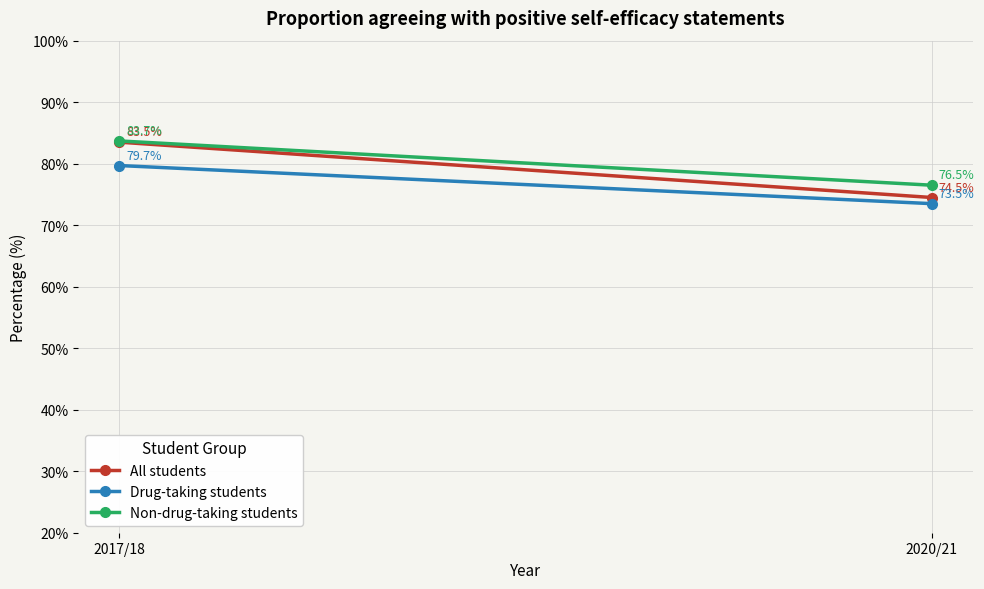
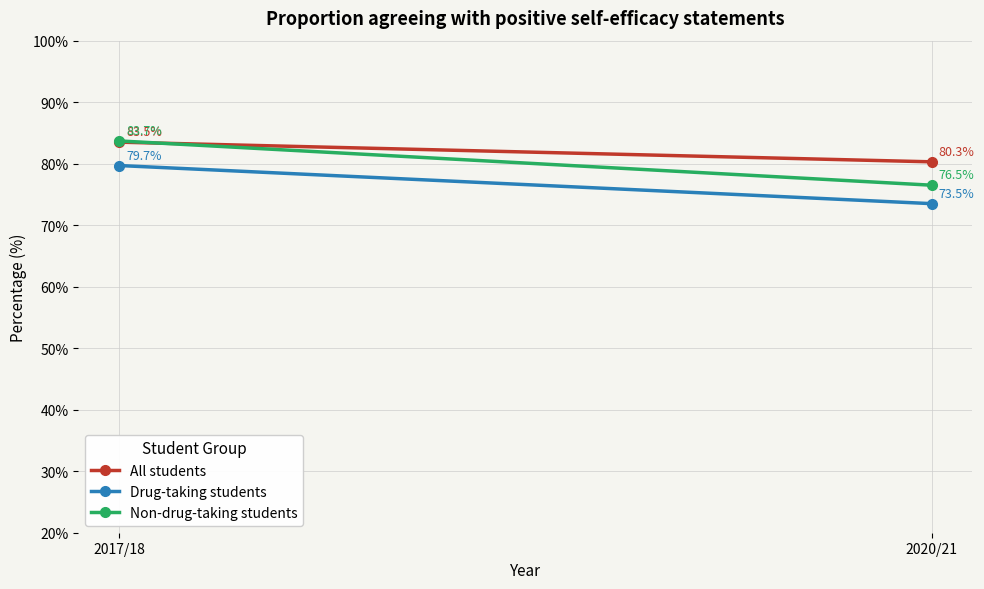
  {
    "All students": {
-     "2020/21": "74.5%"
+     "2020/21": "80.3%"
    },
    "Drug-taking students": {
      "2017/18": "79.7%",
      "2020/21": "73.5%"
    },
    "Non-drug-taking students": {
      "2020/21": "76.5%"
    }
  }
